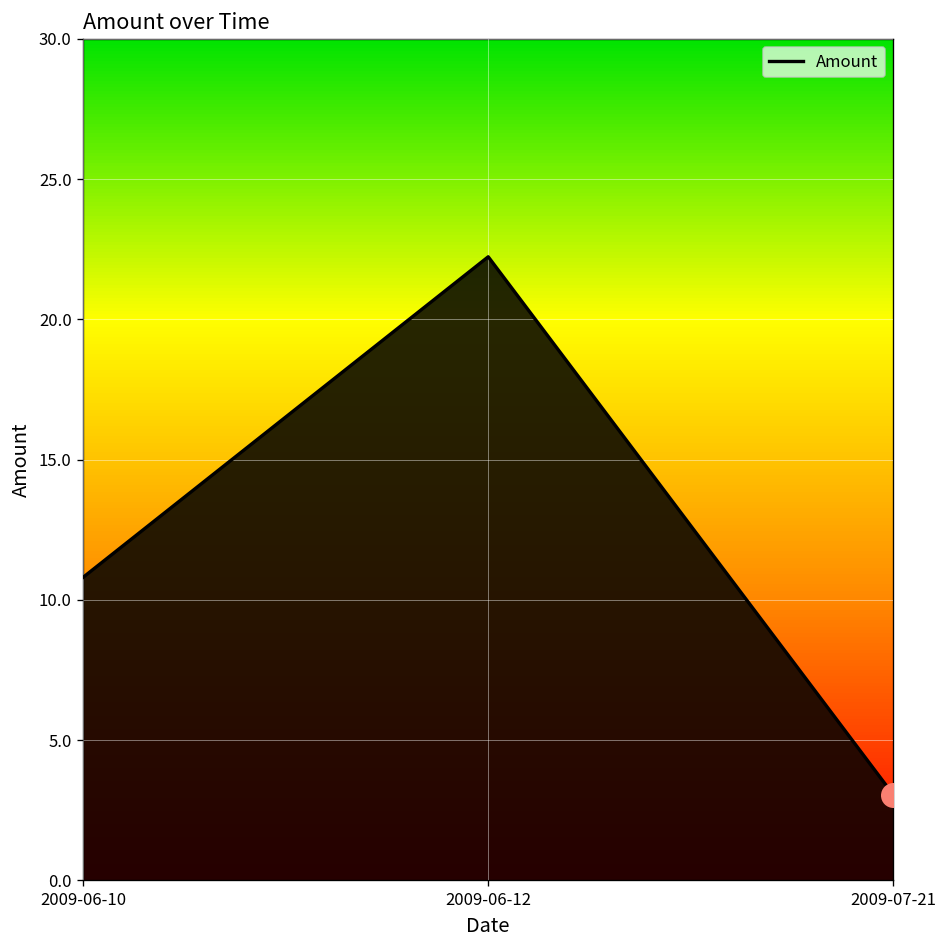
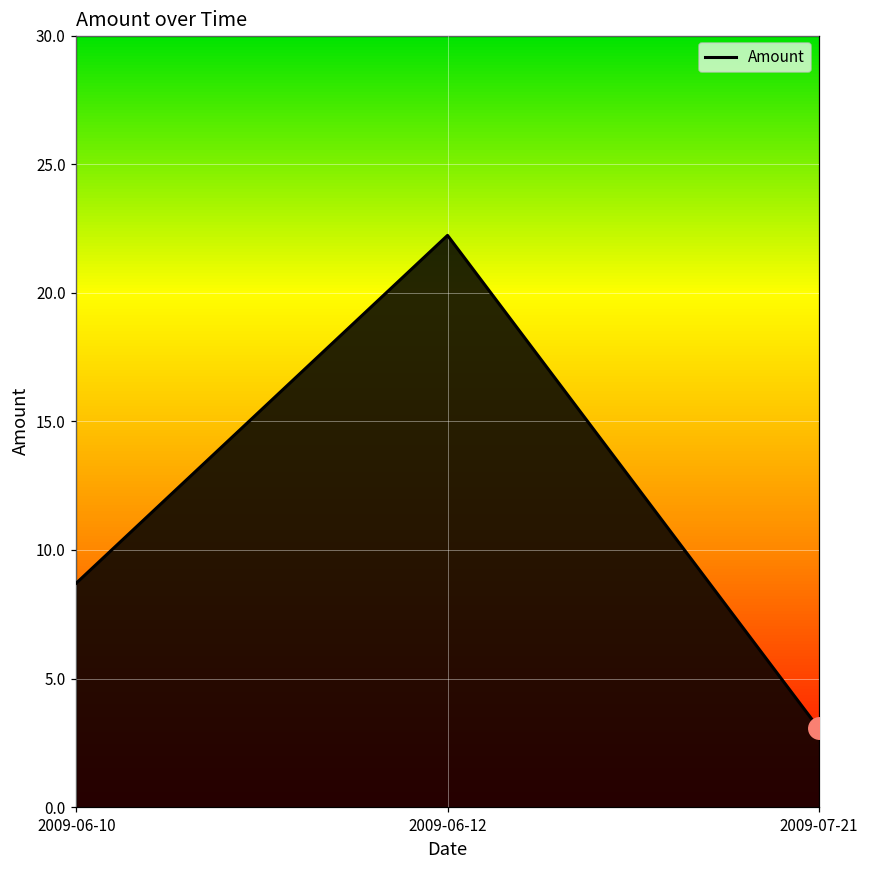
  {
    "Amount": {
-     "2009-06-10": 10.8,
+     "2009-06-10": 8.7,
      "2009-06-12": 22.2
    }
  }
